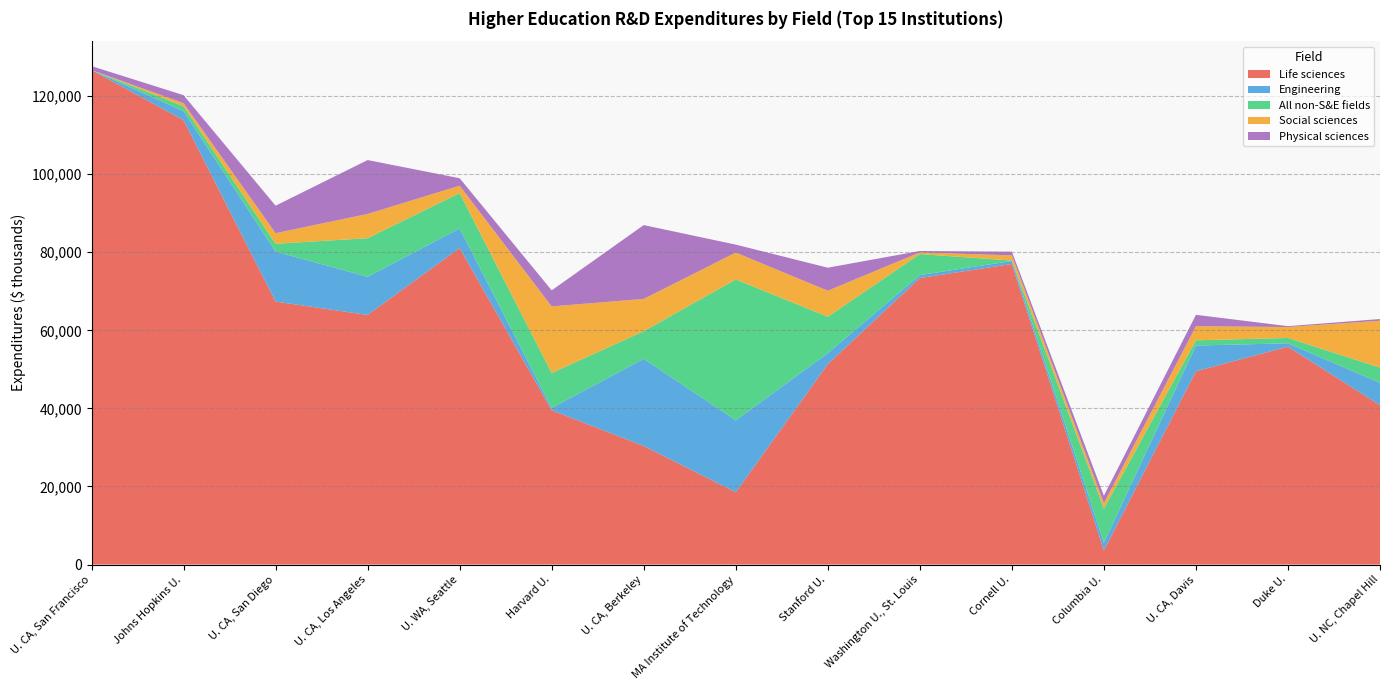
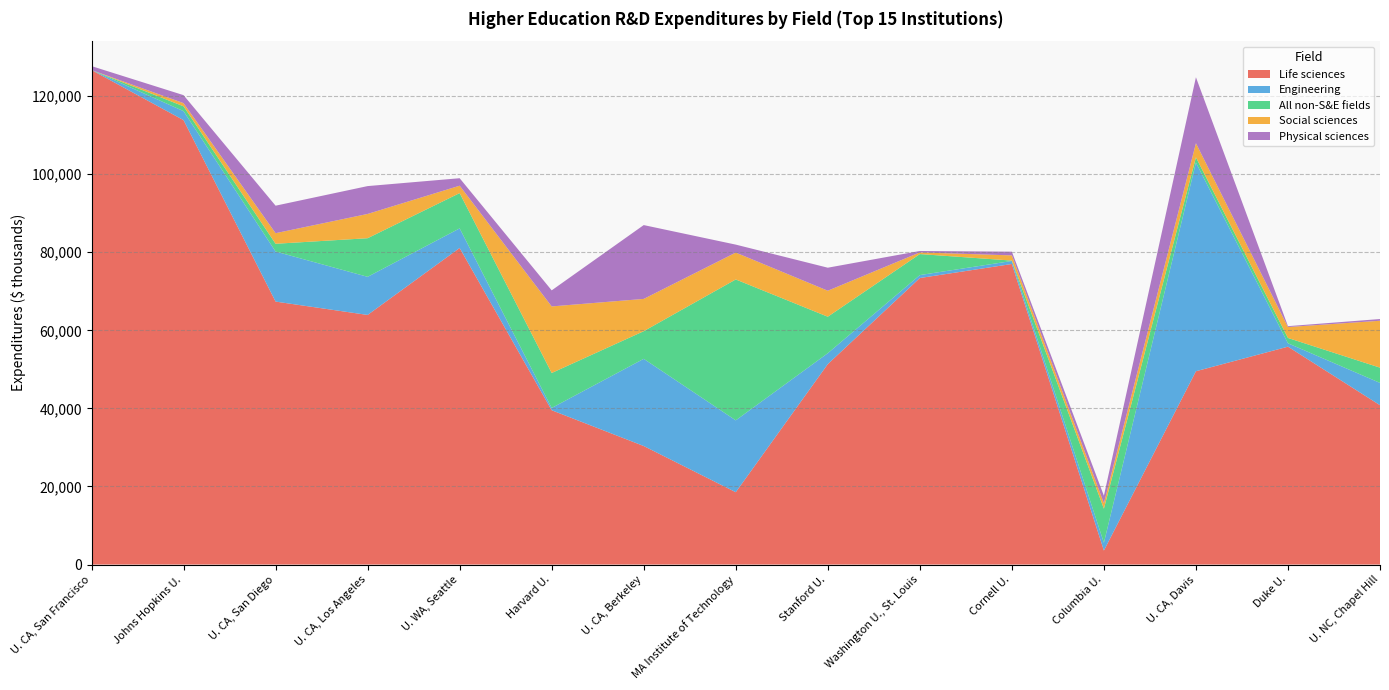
  {
    "Life sciences": {
      "Johns Hopkins U.": "114,000",
      "U. CA, San Diego": "67,000",
      "U. CA, Los Angeles": "64,000",
      "U. WA, Seattle": "81,000",
      "U. CA, Berkeley": "30,000",
      "MA Institute of Technology": "19,000",
      "Stanford U.": "51,000",
      "Washington U., St. Louis": "73,000",
      "Cornell U.": "77,000",
      "Columbia U.": "4,000",
      "U. CA, Davis": "50,000",
      "Duke U.": "56,000",
      "U. NC, Chapel Hill": "41,000"
    },
    "Engineering": {
      "Johns Hopkins U.": "2,000",
      "U. CA, San Diego": "13,000",
      "U. CA, Los Angeles": "10,000",
      "U. WA, Seattle": "5,000",
      "U. CA, Berkeley": "22,000",
      "MA Institute of Technology": "18,000",
      "Stanford U.": "3,000",
      "Washington U., St. Louis": "1,000",
      "Columbia U.": "2,000",
-     "U. CA, Davis": "7,000",
+     "U. CA, Davis": "53,000",
      "Duke U.": "1,000",
      "U. NC, Chapel Hill": "6,000"
    },
    "All non-S&E fields": {
      "Johns Hopkins U.": "1,000",
      "U. CA, San Diego": "2,000",
      "U. CA, Los Angeles": "10,000",
      "U. WA, Seattle": "9,000",
      "Harvard U.": "9,000",
      "U. CA, Berkeley": "7,000",
      "MA Institute of Technology": "36,000",
      "Stanford U.": "9,000",
      "Columbia U.": "9,000",
      "U. CA, Davis": "1,000",
      "Duke U.": "1,000",
      "U. NC, Chapel Hill": "4,000"
    },
    "Social sciences": {
      "Johns Hopkins U.": "1,000",
      "U. CA, San Diego": "3,000",
      "U. CA, Los Angeles": "6,000",
      "U. WA, Seattle": "2,000",
      "Harvard U.": "17,000",
      "U. CA, Berkeley": "8,000",
      "MA Institute of Technology": "7,000",
      "Stanford U.": "7,000",
      "Cornell U.": "1,000",
      "Columbia U.": "1,000",
      "U. CA, Davis": "4,000"
    },
    "Physical sciences": {
      "U. CA, San Francisco": "1,000",
      "Johns Hopkins U.": "2,000",
      "U. CA, San Diego": "7,000",
-     "U. CA, Los Angeles": "14,000",
+     "U. CA, Los Angeles": "7,000",
      "U. WA, Seattle": "2,000",
      "Harvard U.": "4,000",
      "U. CA, Berkeley": "19,000",
      "MA Institute of Technology": "2,000",
      "Stanford U.": "6,000",
      "Cornell U.": "1,000",
      "Columbia U.": "2,000",
-     "U. CA, Davis": "3,000"
+     "U. CA, Davis": "17,000"
    }
  }
